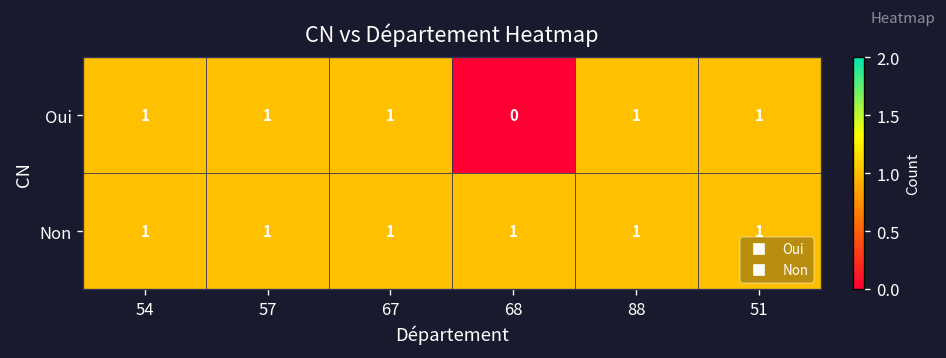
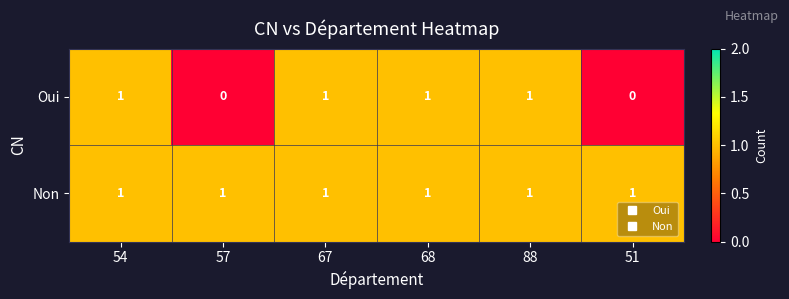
  {
    "Oui": {
      "54": 1,
-     "57": 1,
+     "57": 0,
      "67": 1,
-     "68": 0,
+     "68": 1,
      "88": 1,
-     "51": 1
+     "51": 0
    },
    "Non": {
      "54": 1,
      "57": 1,
      "67": 1,
      "68": 1,
      "88": 1,
      "51": 1
    }
  }
